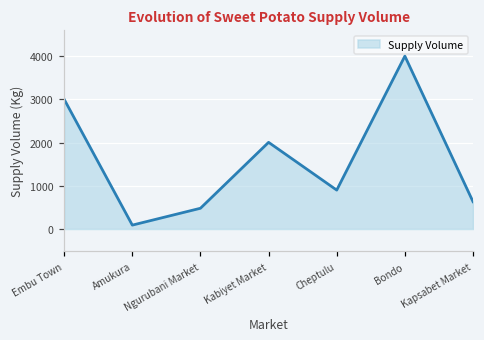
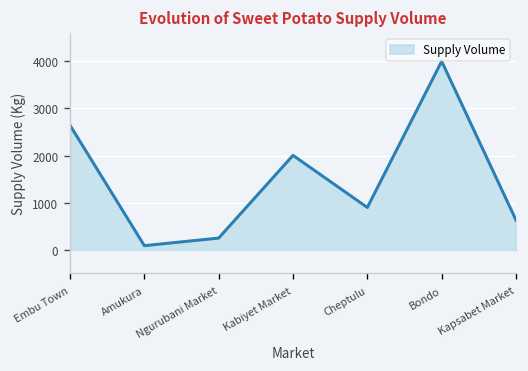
  {
-   "Embu Town": 3000,
+   "Embu Town": 2600,
    "Amukura": 100,
-   "Ngurubani Market": 500,
+   "Ngurubani Market": 300,
    "Kabiyet Market": 2000,
    "Cheptulu": 900,
    "Bondo": 4000,
    "Kapsabet Market": 600
  }
